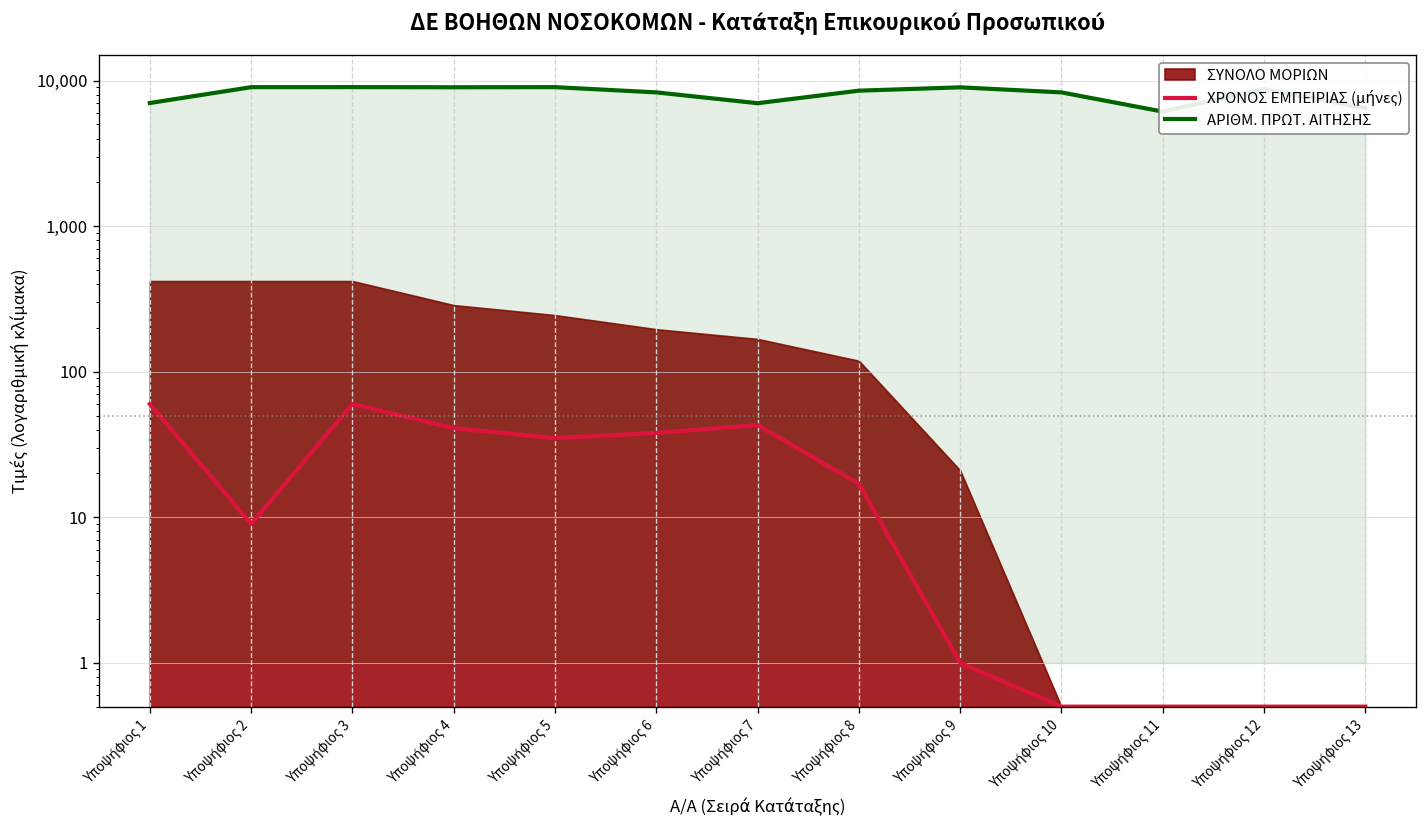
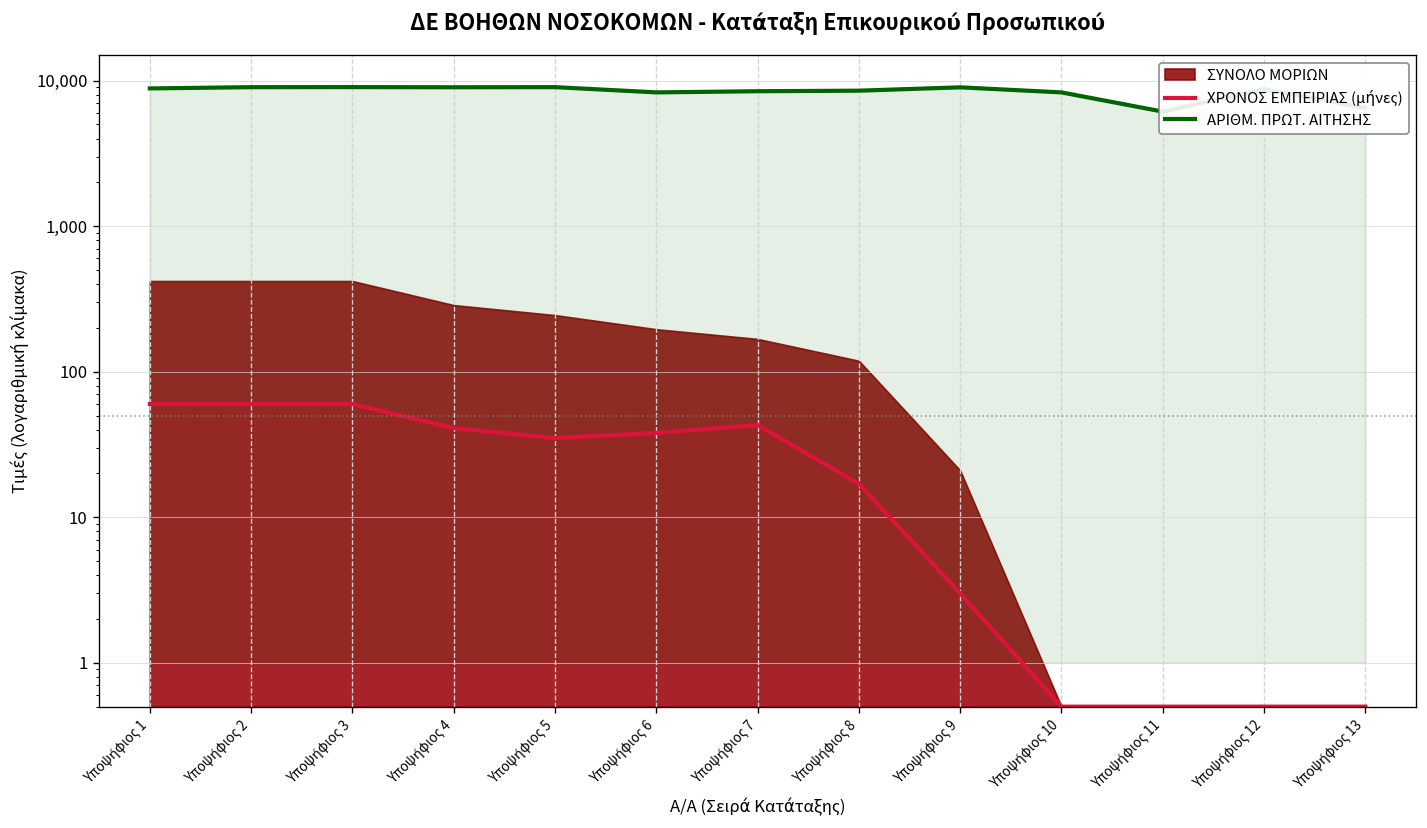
  {
    "ΧΡΟΝΟΣ ΕΜΠΕΙΡΙΑΣ (μήνες)": {
      "Υποψήφιος 1": "60",
-     "Υποψήφιος 2": "9",
+     "Υποψήφιος 2": "60",
      "Υποψήφιος 3": "60",
      "Υποψήφιος 4": "41",
      "Υποψήφιος 5": "35",
      "Υποψήφιος 6": "38",
      "Υποψήφιος 7": "43",
      "Υποψήφιος 8": "17",
-     "Υποψήφιος 9": "1"
+     "Υποψήφιος 9": "3"
    },
    "ΣΥΝΟΛΟ ΜΟΡΙΩΝ": {
      "Υποψήφιος 1": "420",
      "Υποψήφιος 2": "420",
      "Υποψήφιος 3": "420",
      "Υποψήφιος 4": "290",
      "Υποψήφιος 5": "250",
      "Υποψήφιος 6": "200",
      "Υποψήφιος 7": "170",
      "Υποψήφιος 8": "120",
      "Υποψήφιος 9": "21"
    },
    "ΑΡΙΘΜ. ΠΡΩΤ. ΑΙΤΗΣΗΣ": {
-     "Υποψήφιος 1": "7,000",
+     "Υποψήφιος 1": "9,000",
      "Υποψήφιος 2": "9,000",
      "Υποψήφιος 3": "9,000",
      "Υποψήφιος 4": "9,000",
      "Υποψήφιος 5": "9,000",
      "Υποψήφιος 6": "8,000",
-     "Υποψήφιος 7": "7,000",
+     "Υποψήφιος 7": "8,000",
      "Υποψήφιος 8": "9,000",
      "Υποψήφιος 9": "9,000",
      "Υποψήφιος 10": "8,000"
    }
  }
